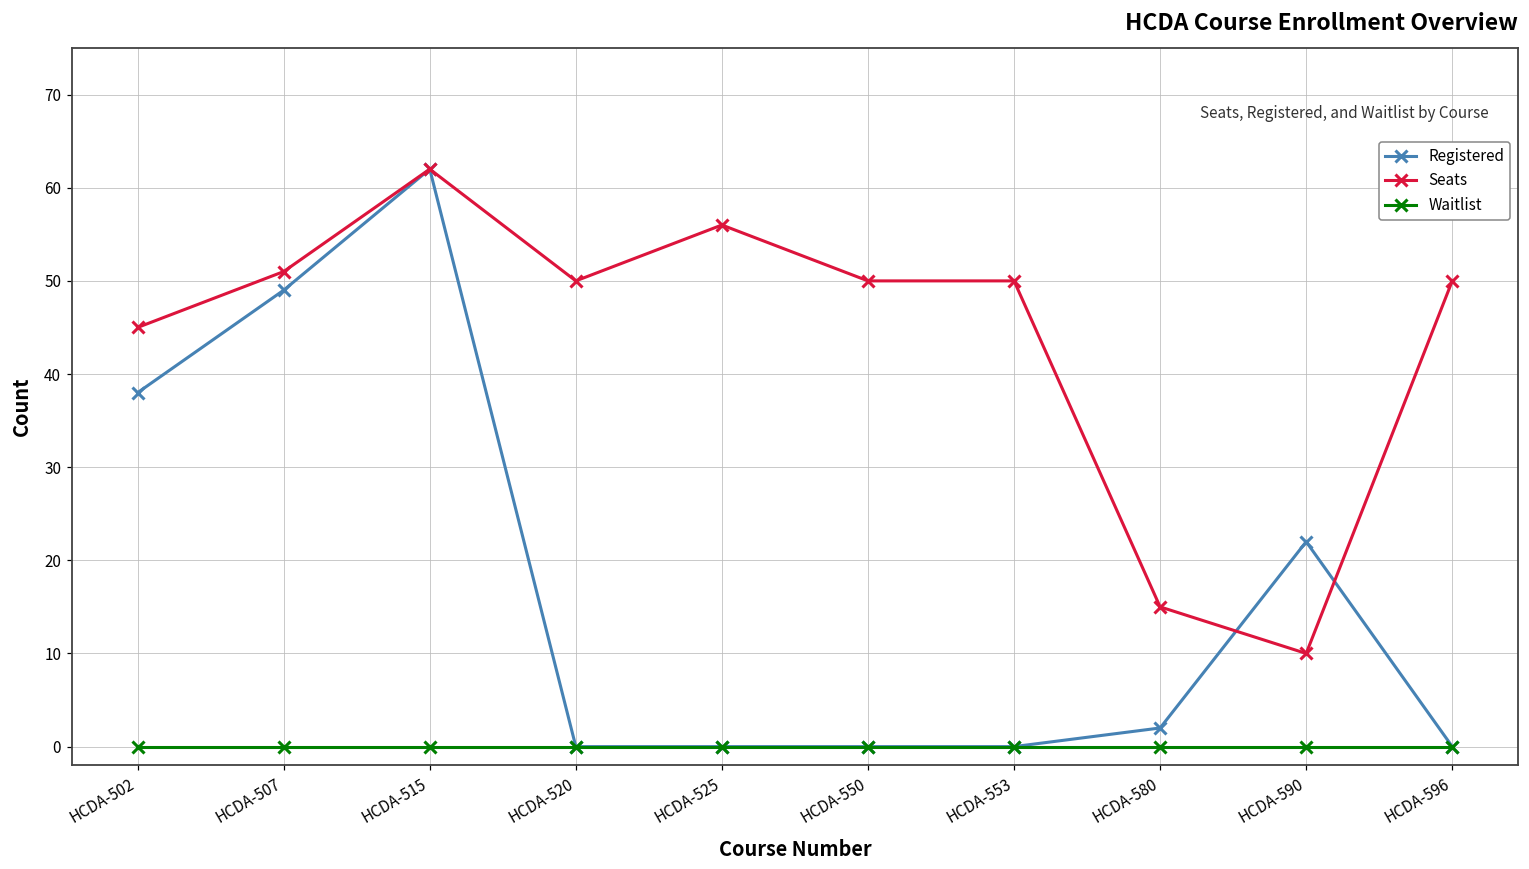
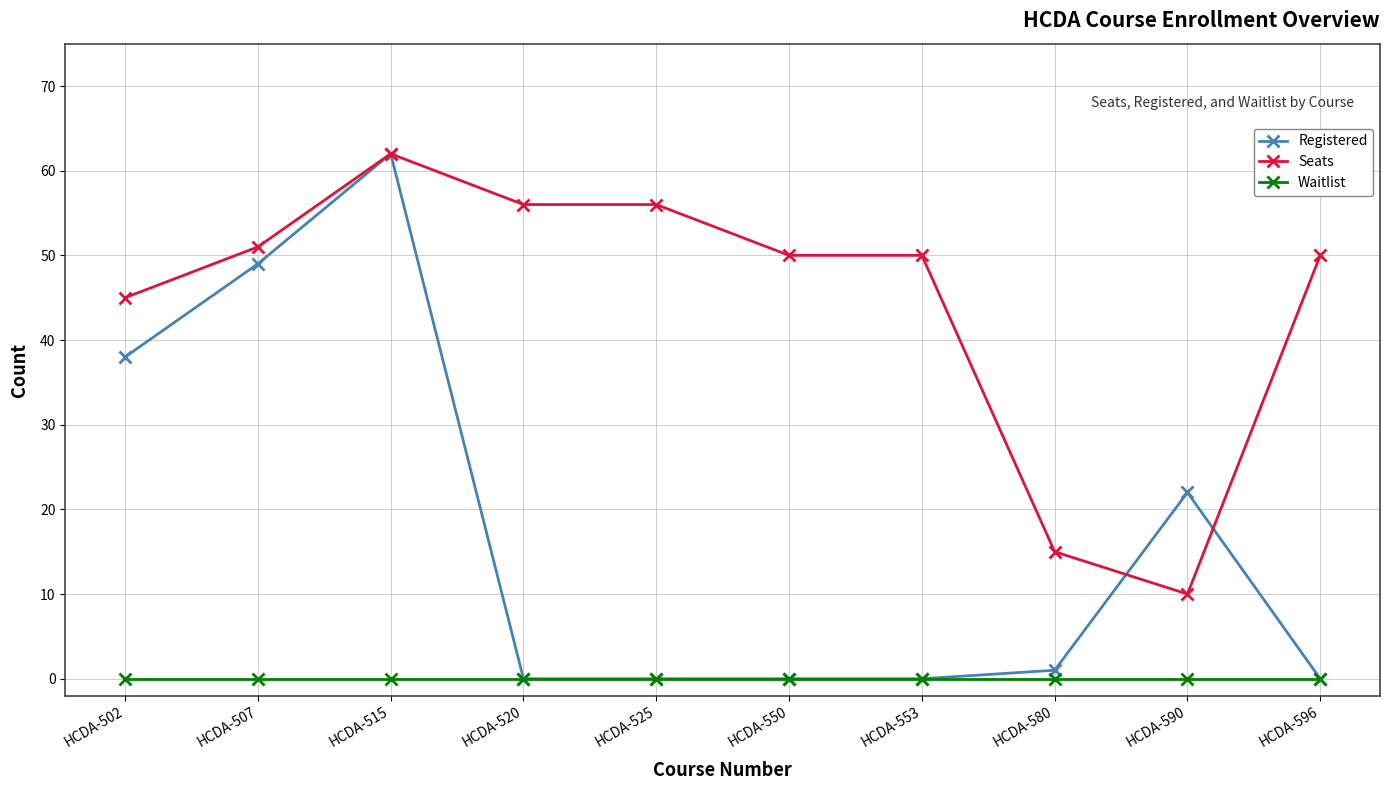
  {
    "Registered": {
      "HCDA-502": 38,
      "HCDA-507": 49,
-     "HCDA-580": 2,
+     "HCDA-580": 1,
      "HCDA-590": 22
    },
    "Seats": {
      "HCDA-502": 45,
      "HCDA-507": 51,
-     "HCDA-520": 50,
+     "HCDA-520": 56,
      "HCDA-525": 56,
      "HCDA-550": 50,
      "HCDA-553": 50,
      "HCDA-580": 15,
      "HCDA-590": 10,
      "HCDA-596": 50
    },
    "Waitlist": {
      "HCDA-502": 0,
      "HCDA-507": 0,
      "HCDA-515": 0,
      "HCDA-580": 0,
      "HCDA-590": 0
    }
  }
